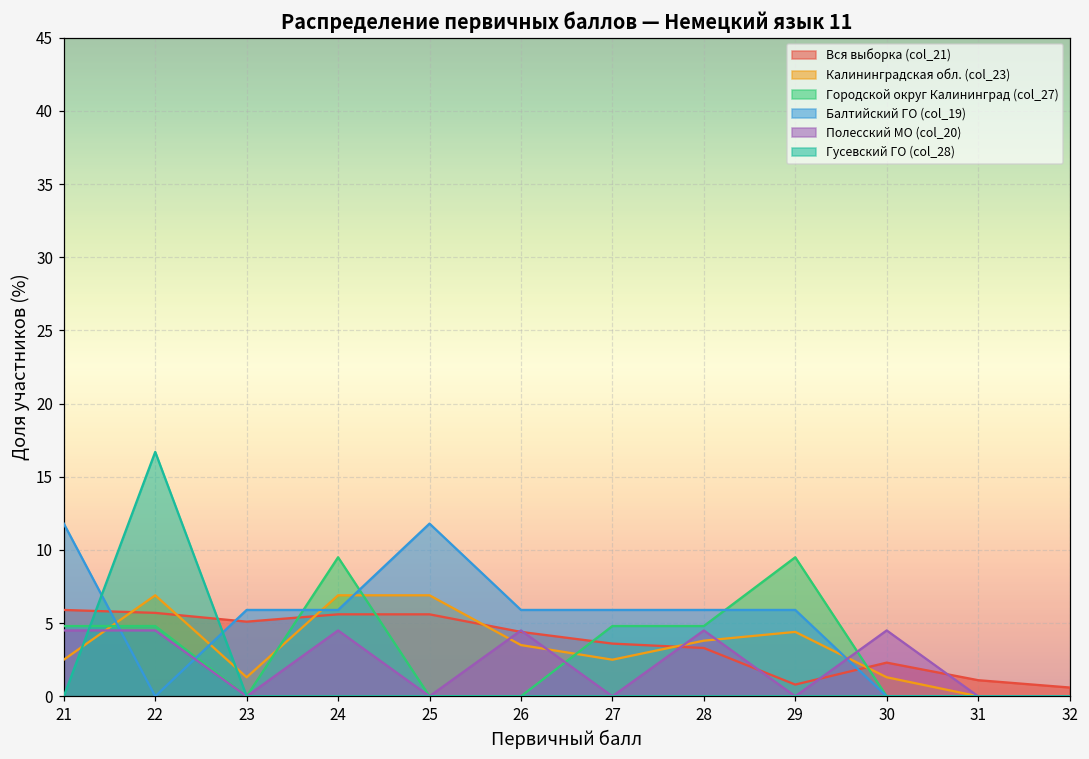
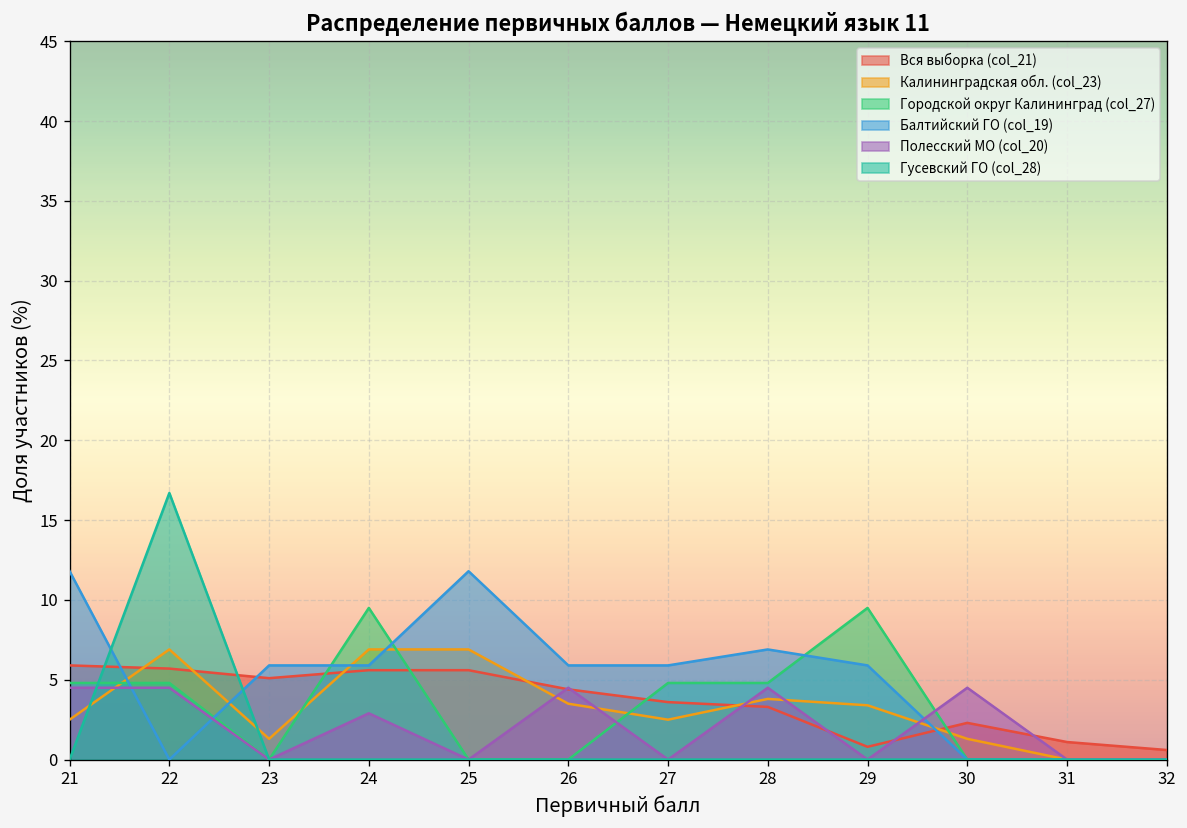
  {
    "Вся выборка (col_21)": {
      "21": 5.9,
      "22": 5.7,
      "23": 5.1,
      "24": 5.6,
      "25": 5.6,
      "27": 3.6,
      "28": 3.3,
      "29": 0.8,
      "30": 2.3,
      "31": 1.1,
      "32": 0.6
    },
    "Калининградская обл. (col_23)": {
      "21": 2.5,
      "22": 6.9,
      "23": 1.3,
      "24": 6.9,
      "25": 6.9,
      "26": 3.5,
      "27": 2.5,
      "28": 3.8,
-     "29": 4.4,
+     "29": 3.4,
      "30": 1.3
    },
    "Балтийский ГО (col_19)": {
      "21": 11.8,
      "22": 0.0,
      "23": 5.9,
      "24": 5.9,
      "25": 11.8,
      "26": 5.9,
      "27": 5.9,
-     "28": 5.9,
+     "28": 6.9,
      "29": 5.9
    },
    "Полесский МО (col_20)": {
      "21": 4.5,
      "22": 4.5,
-     "24": 4.5,
+     "24": 2.9,
      "28": 4.5,
      "30": 4.5
    }
  }
